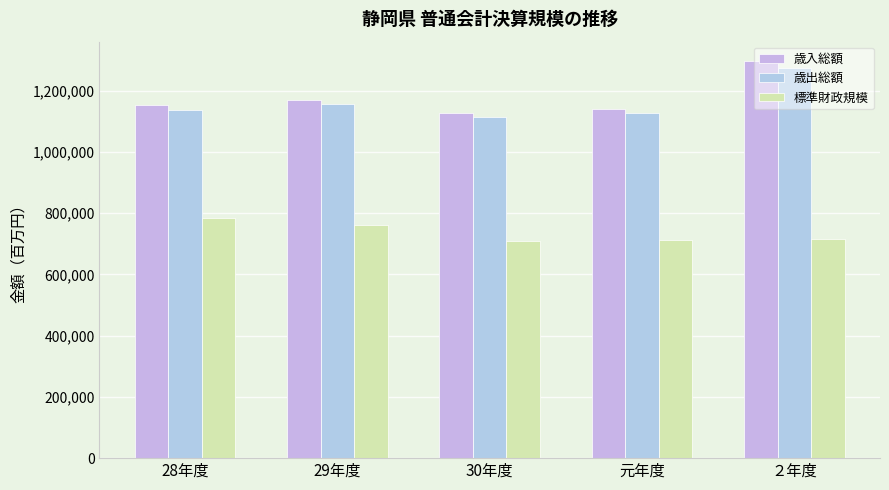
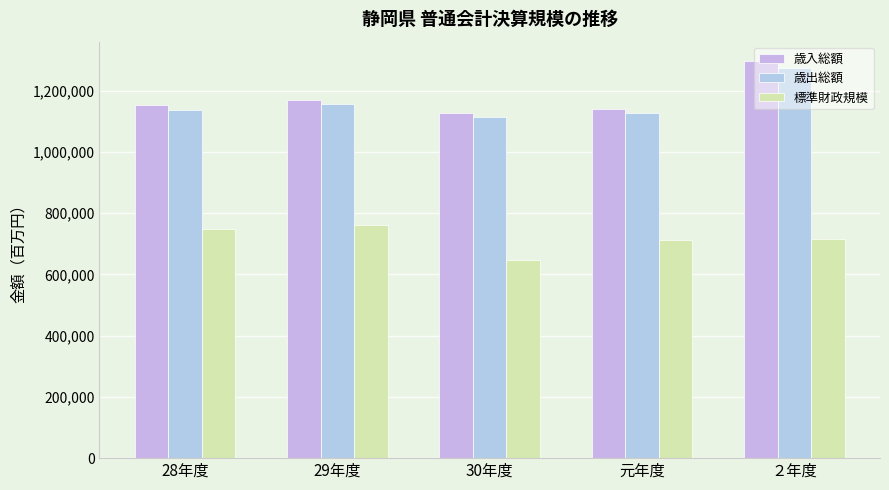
  {
    "標準財政規模": {
-     "28年度": "780,000",
+     "28年度": "750,000",
      "29年度": "760,000",
-     "30年度": "710,000",
+     "30年度": "650,000",
      "元年度": "710,000",
      "２年度": "710,000"
    }
  }
